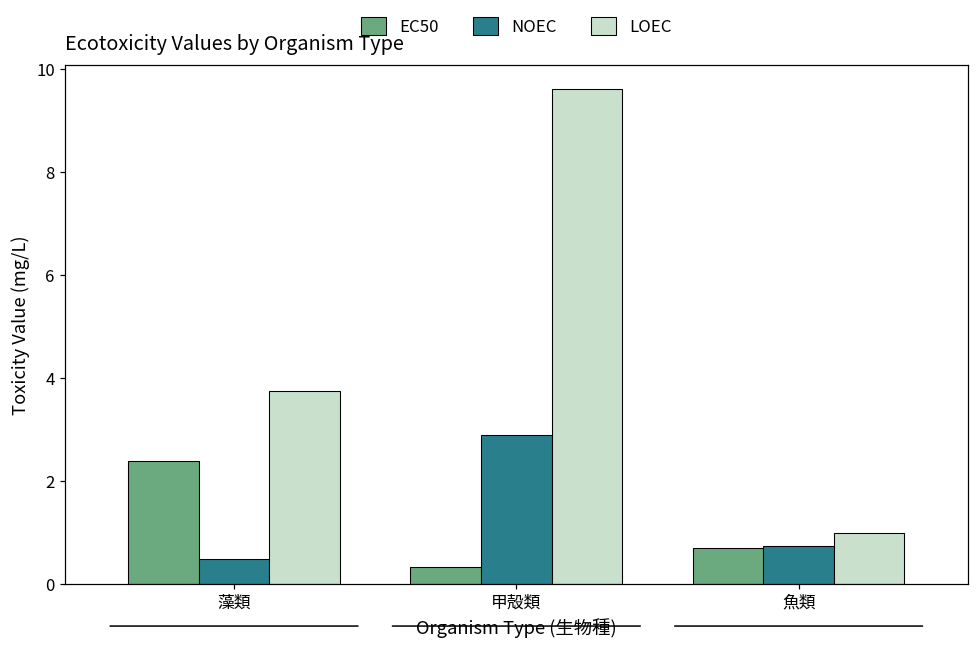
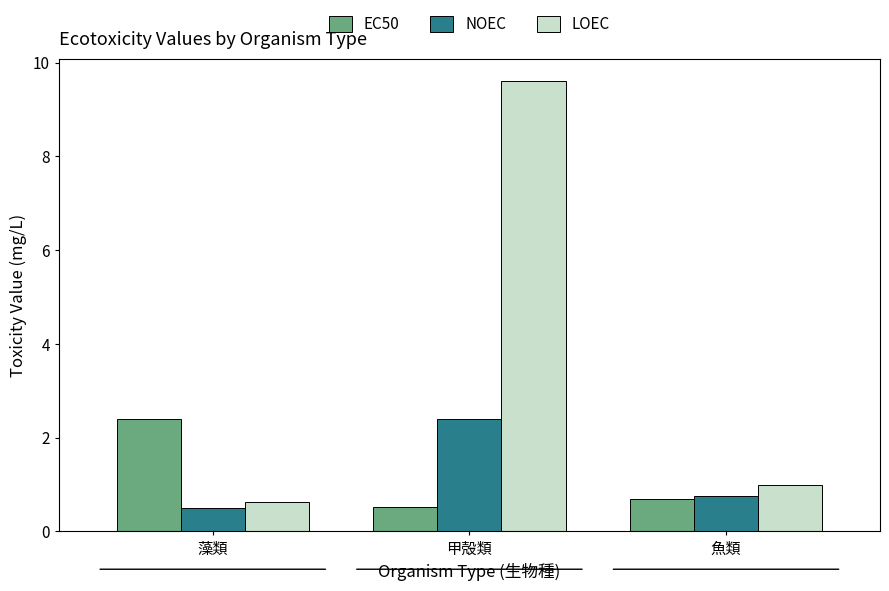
  {
    "EC50": {
      "藻類": 2.4,
-     "甲殻類": 0.3,
+     "甲殻類": 0.5,
      "魚類": 0.7
    },
    "NOEC": {
      "藻類": 0.5,
-     "甲殻類": 2.9,
+     "甲殻類": 2.4,
      "魚類": 0.8
    },
    "LOEC": {
-     "藻類": 3.8,
+     "藻類": 0.6,
      "甲殻類": 9.6,
      "魚類": 1.0
    }
  }
